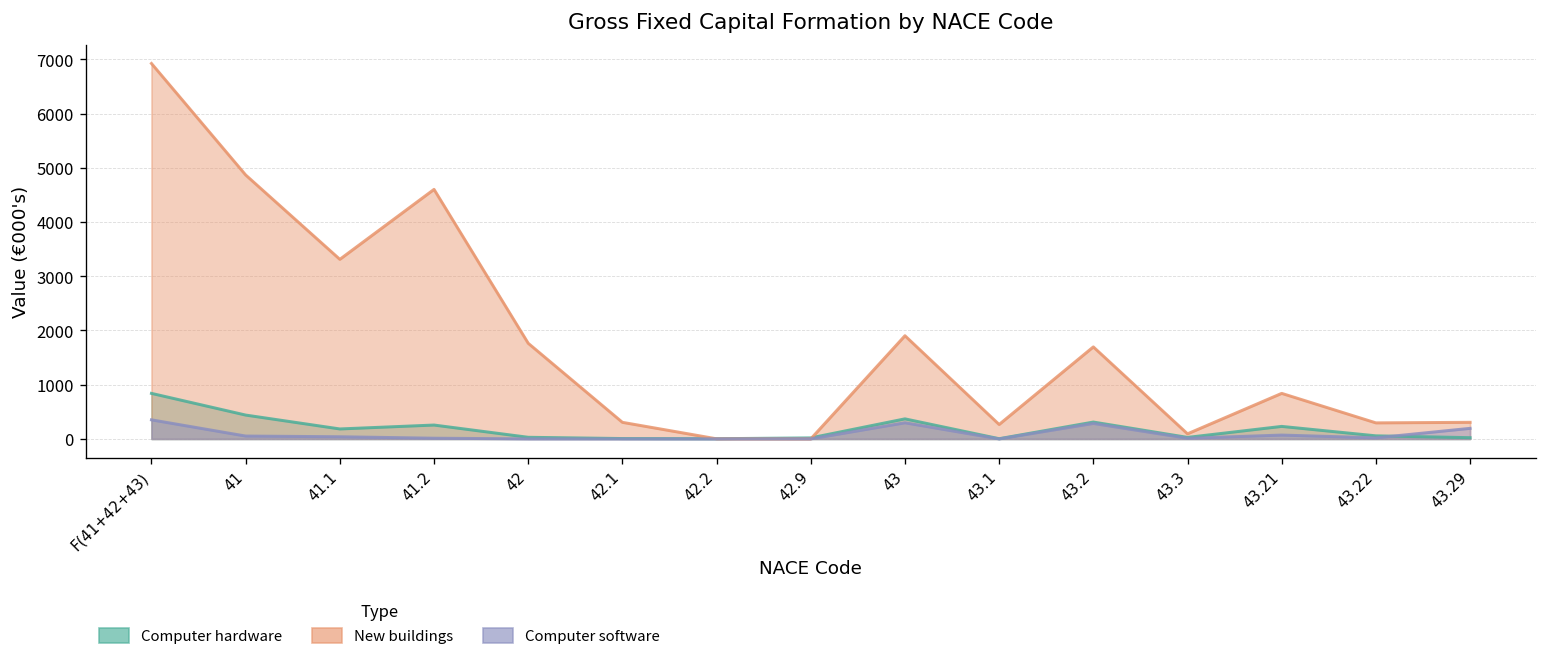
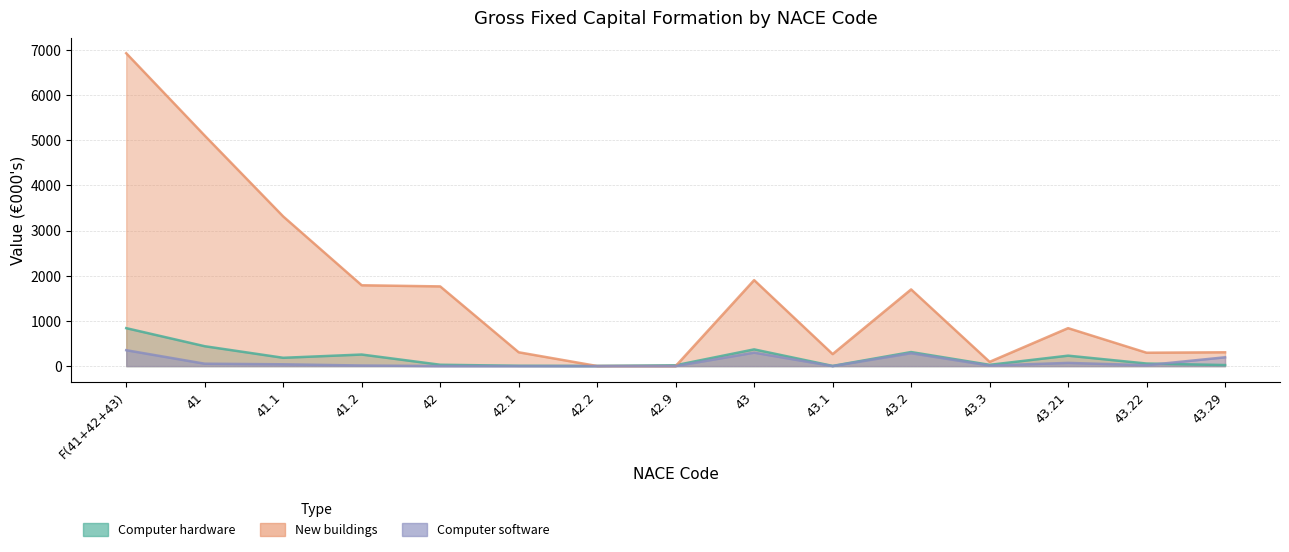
  {
    "New buildings": {
      "F(41+42+43)": 6900,
-     "41": 4900,
+     "41": 5100,
      "41.1": 3300,
-     "41.2": 4600,
+     "41.2": 1800,
      "42": 1800,
      "42.1": 300,
      "43": 1900,
      "43.1": 300,
      "43.2": 1700,
      "43.3": 100,
      "43.21": 800,
      "43.22": 300,
      "43.29": 300
    }
  }
